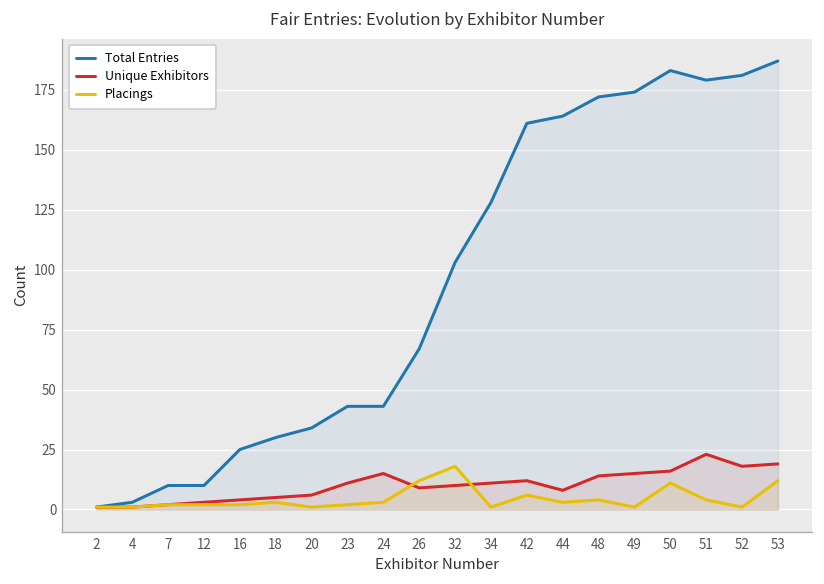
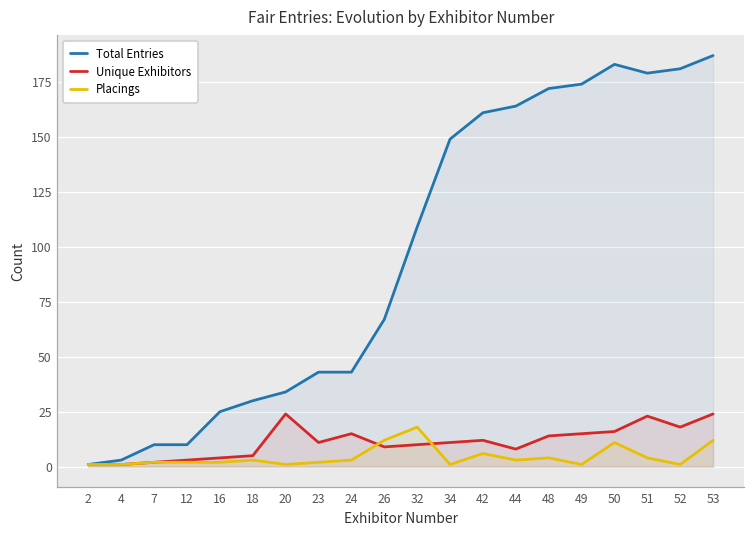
  {
    "Total Entries": {
      "4": 3,
      "7": 10,
      "12": 10,
      "16": 25,
      "18": 30,
      "20": 34,
      "23": 43,
      "24": 43,
      "26": 67,
-     "32": 103,
-     "34": 128,
+     "32": 109,
+     "34": 149,
      "42": 161,
      "44": 164,
      "48": 172,
      "49": 174,
      "50": 183,
      "51": 179,
      "52": 181,
      "53": 187
    },
    "Unique Exhibitors": {
      "16": 4,
      "18": 5,
-     "20": 6,
+     "20": 24,
      "23": 11,
      "24": 15,
      "26": 9,
      "32": 10,
      "34": 11,
      "42": 12,
      "44": 8,
      "48": 14,
      "49": 15,
      "50": 16,
      "51": 23,
      "52": 18,
-     "53": 19
+     "53": 24
    },
    "Placings": {
      "16": 2,
      "18": 3,
      "20": 1,
      "23": 2,
      "24": 3,
      "26": 12,
      "32": 18,
      "34": 1,
      "42": 6,
      "44": 3,
      "48": 4,
      "49": 1,
      "50": 11,
      "51": 4,
      "52": 1,
      "53": 12
    }
  }
